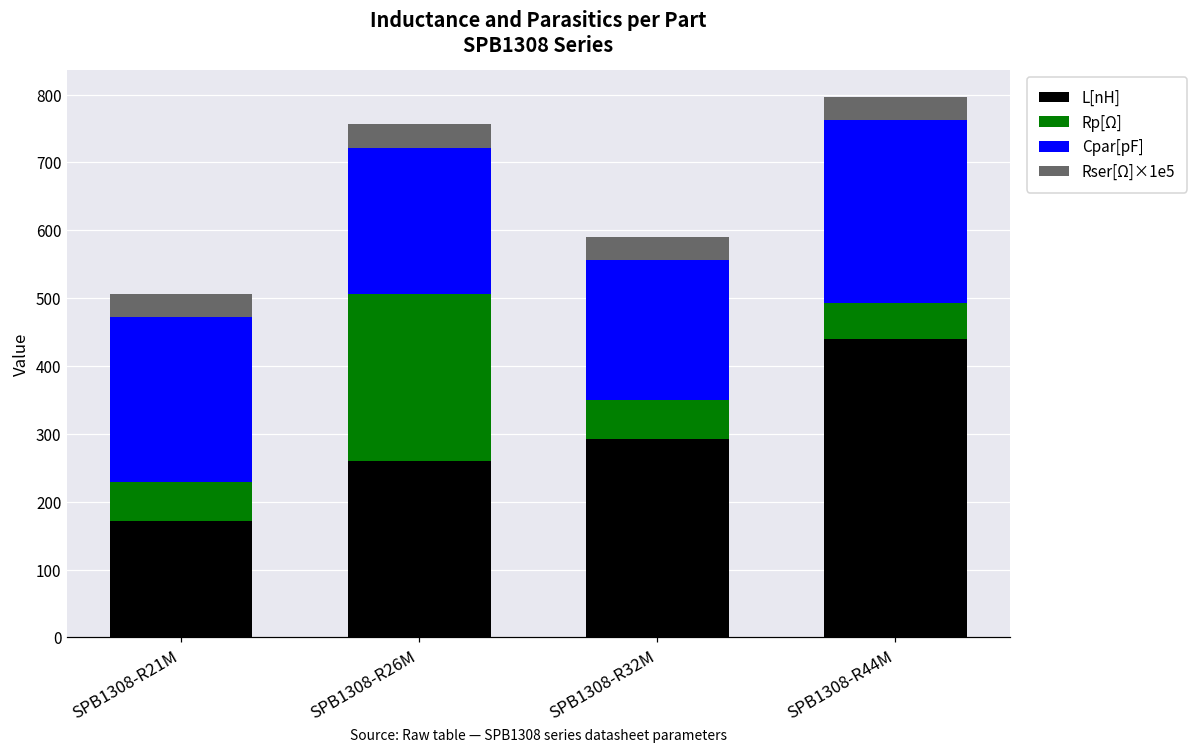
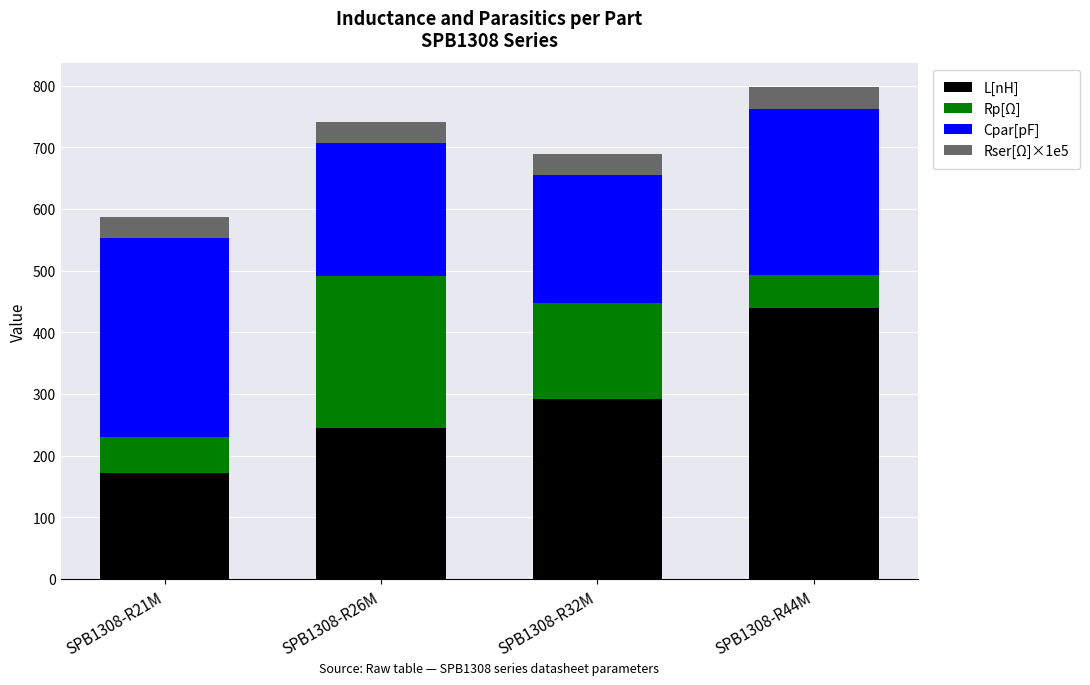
  {
    "L[nH]": {
      "SPB1308-R21M": 170,
-     "SPB1308-R26M": 260,
+     "SPB1308-R26M": 250,
      "SPB1308-R32M": 290,
      "SPB1308-R44M": 440
    },
    "Rp[Ω]": {
      "SPB1308-R21M": 60,
      "SPB1308-R26M": 250,
-     "SPB1308-R32M": 60,
+     "SPB1308-R32M": 160,
      "SPB1308-R44M": 50
    },
    "Cpar[pF]": {
-     "SPB1308-R21M": 240,
+     "SPB1308-R21M": 320,
      "SPB1308-R26M": 220,
      "SPB1308-R32M": 210,
      "SPB1308-R44M": 270
    },
    "Rser[Ω]×1e5": {
      "SPB1308-R21M": 40,
      "SPB1308-R26M": 40,
      "SPB1308-R32M": 40,
      "SPB1308-R44M": 40
    }
  }
